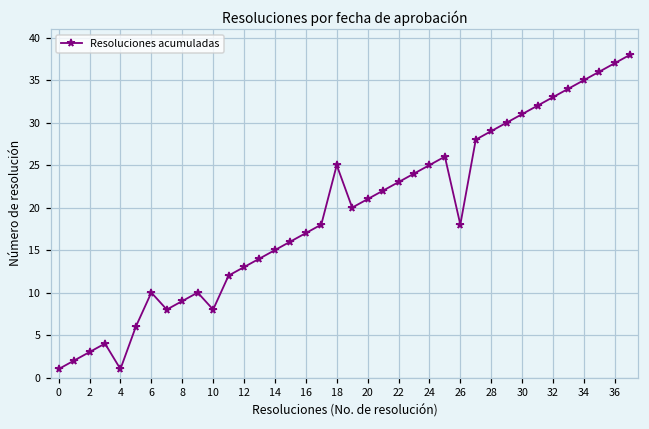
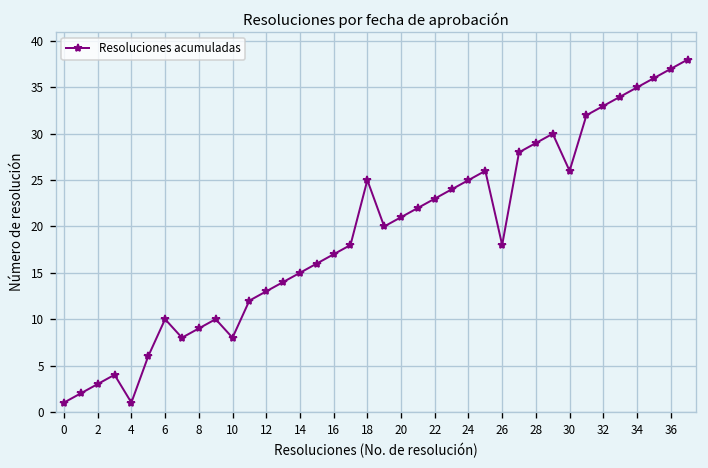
  {
    "0": 1,
    "2": 3,
    "4": 1,
    "6": 10,
    "8": 9,
    "10": 8,
    "12": 13,
    "14": 15,
    "16": 17,
    "18": 25,
    "20": 21,
    "22": 23,
    "24": 25,
    "26": 18,
    "28": 29,
-   "30": 31,
+   "30": 26,
    "32": 33,
    "34": 35,
    "36": 37
  }
